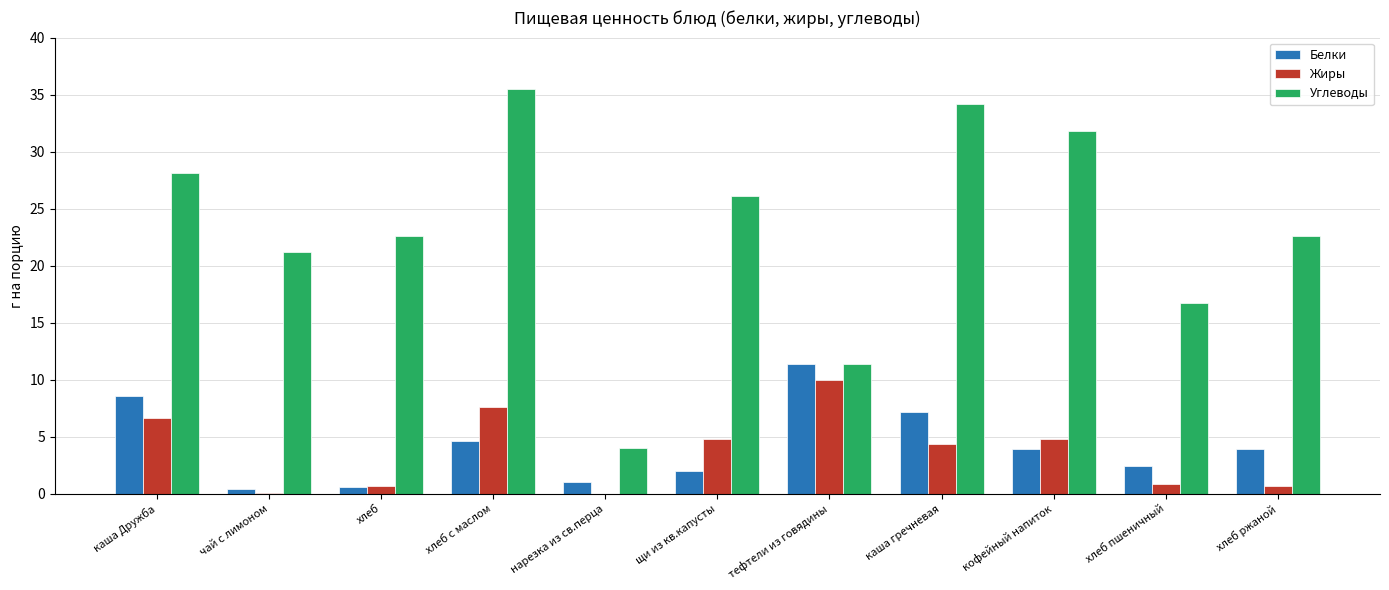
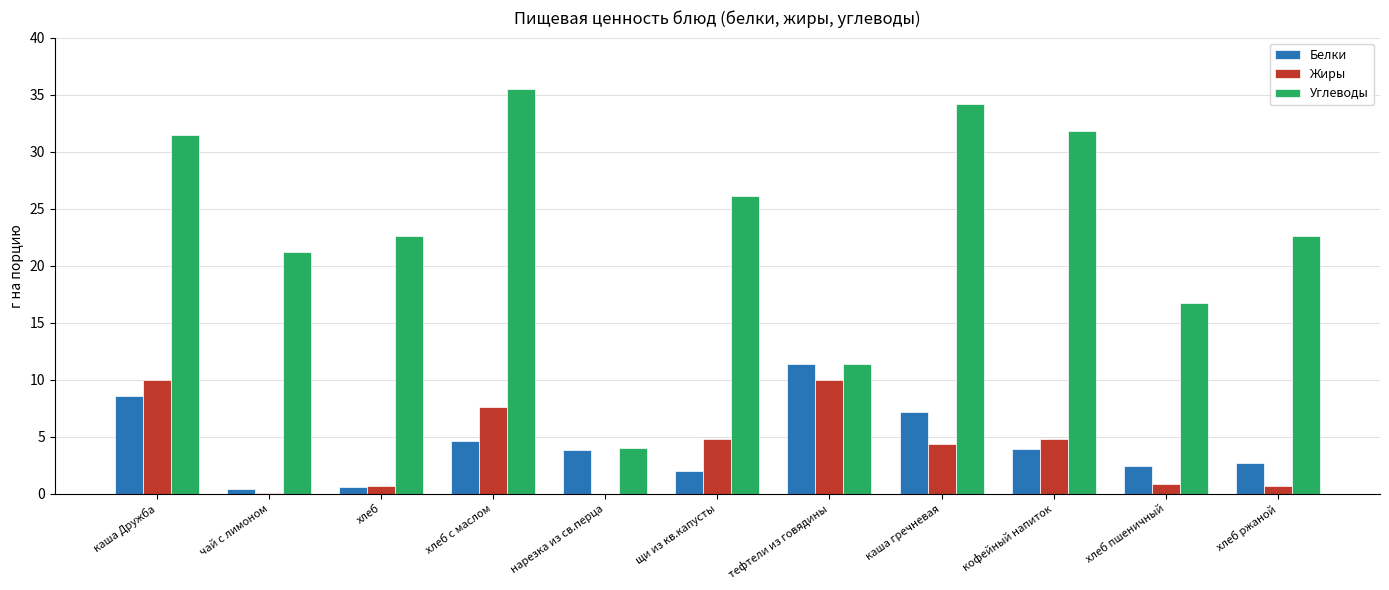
  {
    "Белки": {
      "каша Дружба": 8.6,
      "чай с лимоном": 0.4,
      "хлеб": 0.6,
      "хлеб с маслом": 4.6,
-     "нарезка из св.перца": 1.0,
+     "нарезка из св.перца": 3.8,
      "щи из кв.капусты": 2.0,
      "тефтели из говядины": 11.4,
      "каша гречневая": 7.2,
      "кофейный напиток": 3.9,
      "хлеб пшеничный": 2.5,
-     "хлеб ржаной": 4.0
+     "хлеб ржаной": 2.7
    },
    "Жиры": {
-     "каша Дружба": 6.7,
+     "каша Дружба": 9.9,
      "хлеб": 0.7,
      "хлеб с маслом": 7.6,
      "нарезка из св.перца": 0.0,
      "щи из кв.капусты": 4.8,
      "тефтели из говядины": 10.0,
      "каша гречневая": 4.4,
      "кофейный напиток": 4.8,
      "хлеб пшеничный": 0.9,
      "хлеб ржаной": 0.7
    },
    "Углеводы": {
-     "каша Дружба": 28.1,
+     "каша Дружба": 31.5,
      "чай с лимоном": 21.2,
      "хлеб": 22.6,
      "хлеб с маслом": 35.5,
      "нарезка из св.перца": 4.0,
      "щи из кв.капусты": 26.1,
      "тефтели из говядины": 11.4,
      "каша гречневая": 34.2,
      "кофейный напиток": 31.8,
      "хлеб пшеничный": 16.7,
      "хлеб ржаной": 22.6
    }
  }
